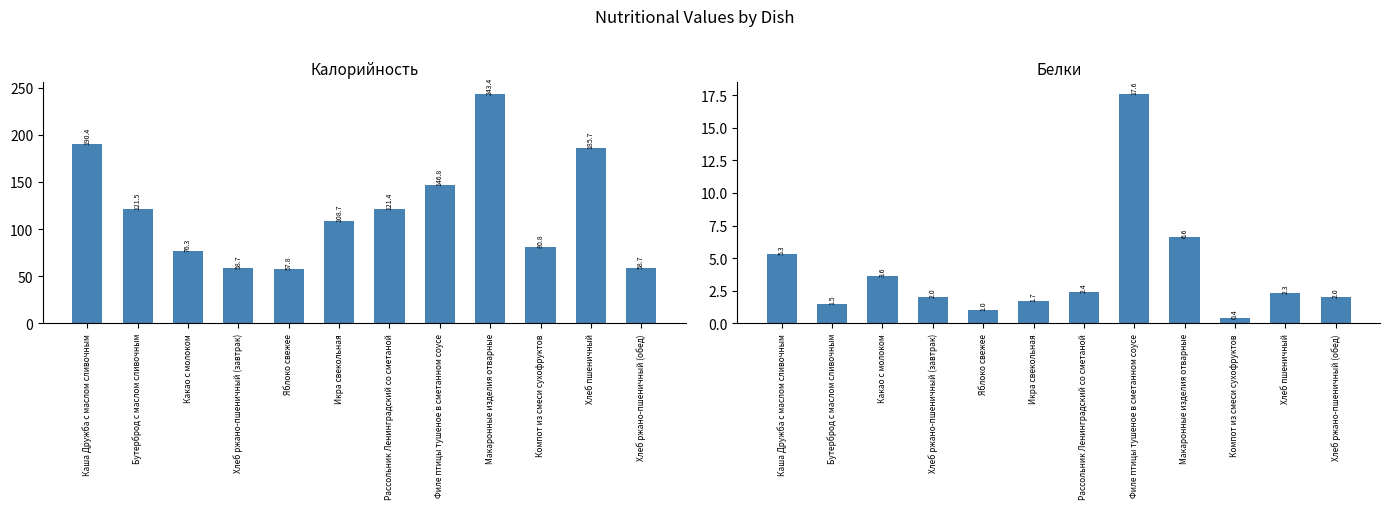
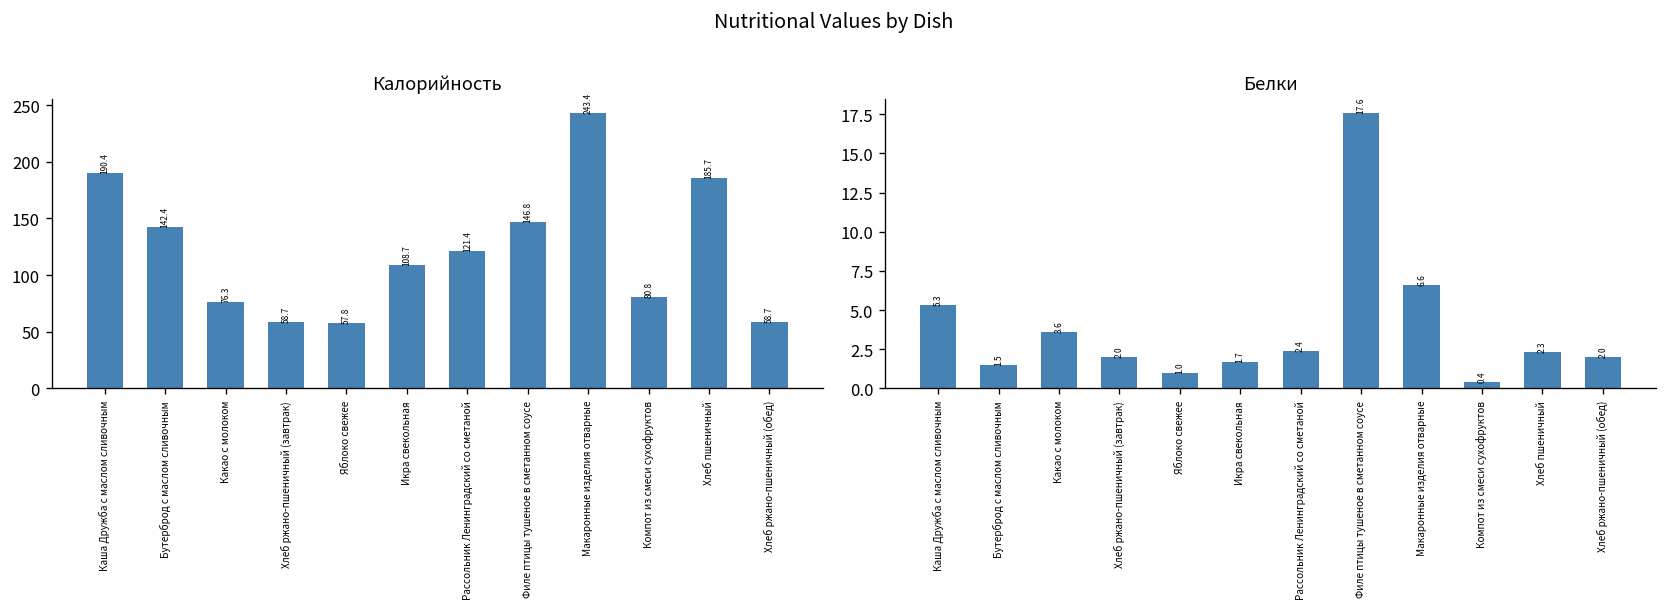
  {
    "Калорийность": {
      "Каша Дружба с маслом сливочным": 190.4,
-     "Бутерброд с маслом сливочным": 121.5,
+     "Бутерброд с маслом сливочным": 142.4,
      "Какао с молоком": 76.3,
      "Хлеб ржано-пшеничный (завтрак)": 58.7,
      "Яблоко свежее": 57.8,
      "Икра свекольная": 108.7,
      "Рассольник Ленинградский со сметаной": 121.4,
      "Филе птицы тушеное в сметанном соусе": 146.8,
      "Макаронные изделия отварные": 243.4,
      "Компот из смеси сухофруктов": 80.8,
      "Хлеб пшеничный": 185.7,
      "Хлеб ржано-пшеничный (обед)": 58.7
    },
    "Белки": {
      "Каша Дружба с маслом сливочным": 5.3,
      "Бутерброд с маслом сливочным": 1.5,
      "Какао с молоком": 3.6,
      "Хлеб ржано-пшеничный (завтрак)": 2.0,
      "Яблоко свежее": 1.0,
      "Икра свекольная": 1.7,
      "Рассольник Ленинградский со сметаной": 2.4,
      "Филе птицы тушеное в сметанном соусе": 17.6,
      "Макаронные изделия отварные": 6.6,
      "Компот из смеси сухофруктов": 0.4,
      "Хлеб пшеничный": 2.3,
      "Хлеб ржано-пшеничный (обед)": 2.0
    }
  }
